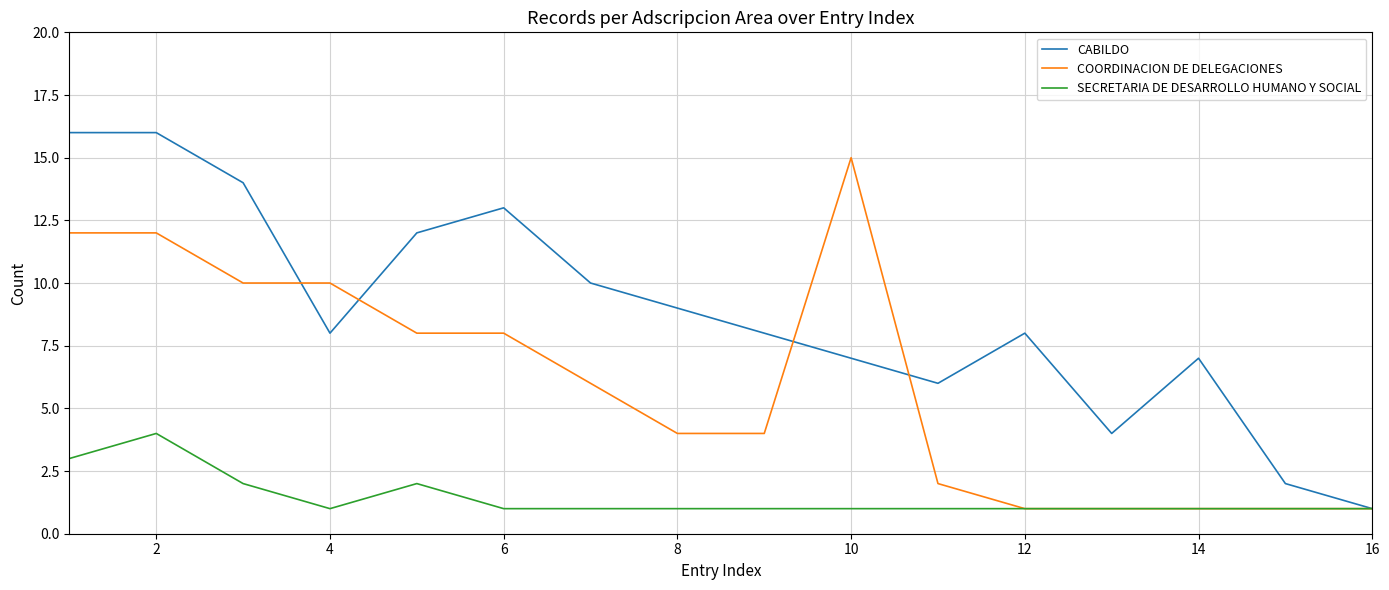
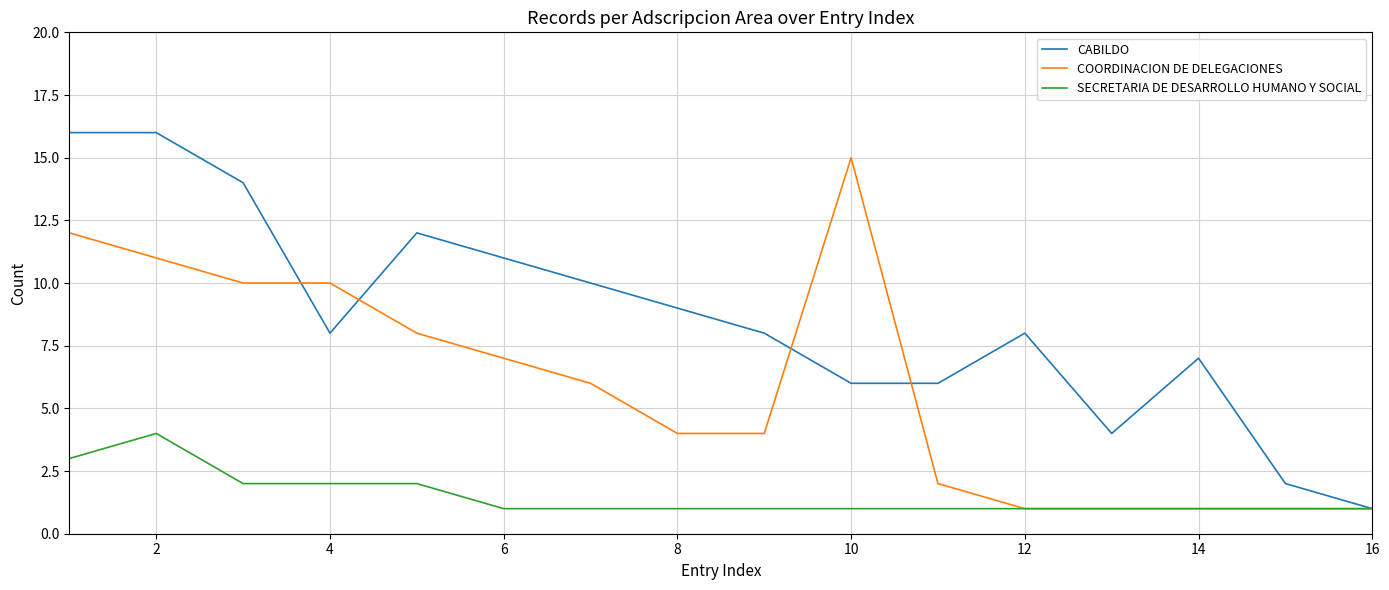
  {
    "CABILDO": {
      "2": 16,
      "4": 8,
-     "6": 13,
+     "6": 11,
      "8": 9,
-     "10": 7,
+     "10": 6,
      "12": 8,
      "14": 7
    },
    "COORDINACION DE DELEGACIONES": {
-     "2": 12,
+     "2": 11,
      "4": 10,
-     "6": 8,
+     "6": 7,
      "8": 4,
      "10": 15
    },
    "SECRETARIA DE DESARROLLO HUMANO Y SOCIAL": {
      "2": 4,
-     "4": 1,
+     "4": 2,
      "6": 1,
      "8": 1,
      "10": 1
    }
  }
